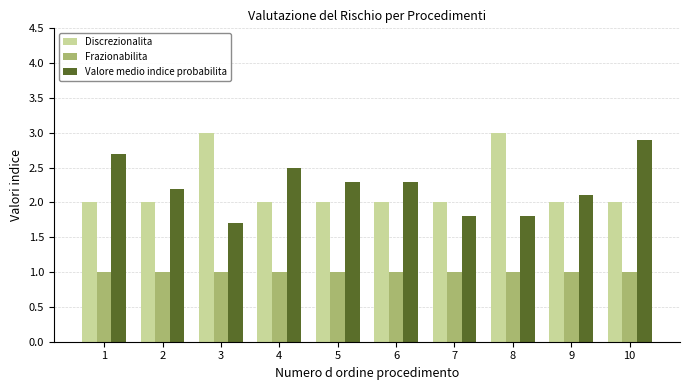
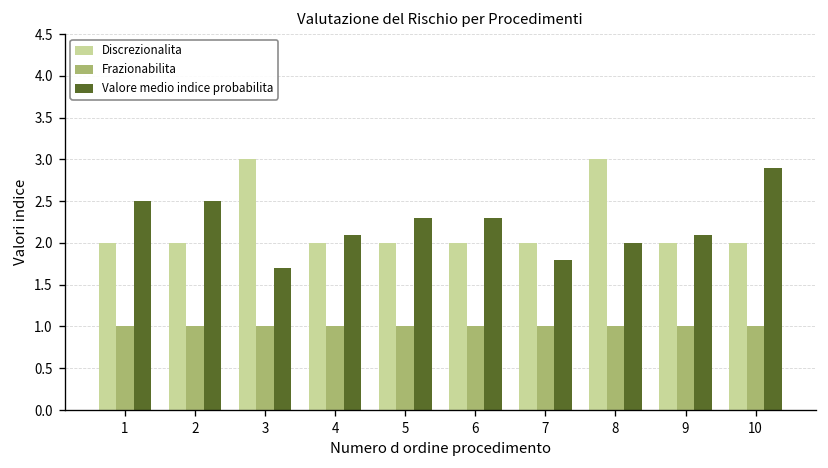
  {
    "Discrezionalita": {
      "1": 2.0,
      "2": 2.0,
      "3": 3.0,
      "4": 2.0,
      "5": 2.0,
      "6": 2.0,
      "7": 2.0,
      "8": 3.0,
      "9": 2.0,
      "10": 2.0
    },
    "Frazionabilita": {
      "1": 1.0,
      "2": 1.0,
      "3": 1.0,
      "4": 1.0,
      "5": 1.0,
      "6": 1.0,
      "7": 1.0,
      "8": 1.0,
      "9": 1.0,
      "10": 1.0
    },
    "Valore medio indice probabilita": {
-     "1": 2.7,
-     "2": 2.2,
+     "1": 2.5,
+     "2": 2.5,
      "3": 1.7,
-     "4": 2.5,
+     "4": 2.1,
      "5": 2.3,
      "6": 2.3,
      "7": 1.8,
-     "8": 1.8,
+     "8": 2.0,
      "9": 2.1,
      "10": 2.9
    }
  }
